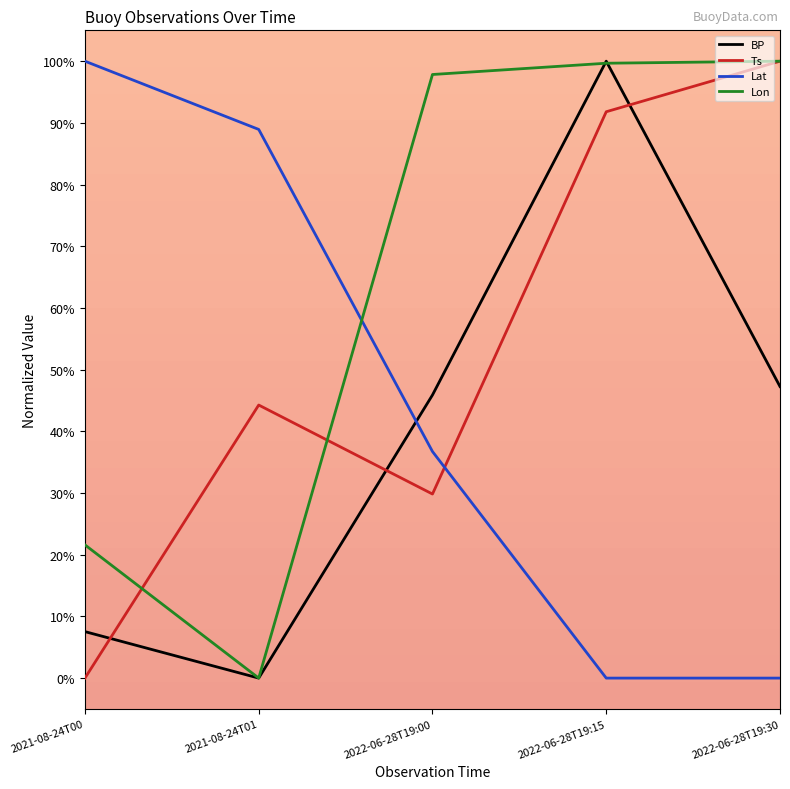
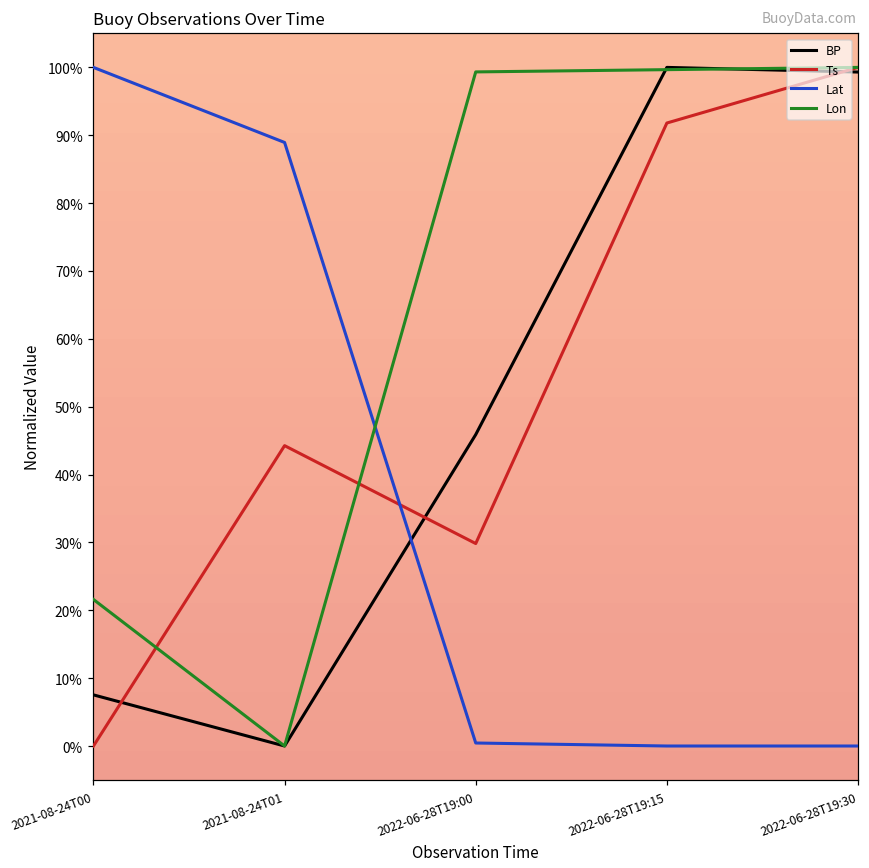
  {
    "BP": {
      "2021-08-24T00": "8%",
      "2022-06-28T19:00": "46%",
-     "2022-06-28T19:30": "47%"
+     "2022-06-28T19:30": "99%"
    },
    "Ts": {
      "2021-08-24T00": "0%",
      "2021-08-24T01": "44%",
      "2022-06-28T19:00": "30%",
      "2022-06-28T19:15": "92%"
    },
    "Lat": {
      "2021-08-24T00": "100%",
      "2021-08-24T01": "89%",
-     "2022-06-28T19:00": "37%",
+     "2022-06-28T19:00": "0%",
      "2022-06-28T19:15": "0%",
      "2022-06-28T19:30": "0%"
    },
    "Lon": {
      "2021-08-24T00": "22%",
-     "2022-06-28T19:00": "98%"
+     "2022-06-28T19:00": "99%"
    }
  }
